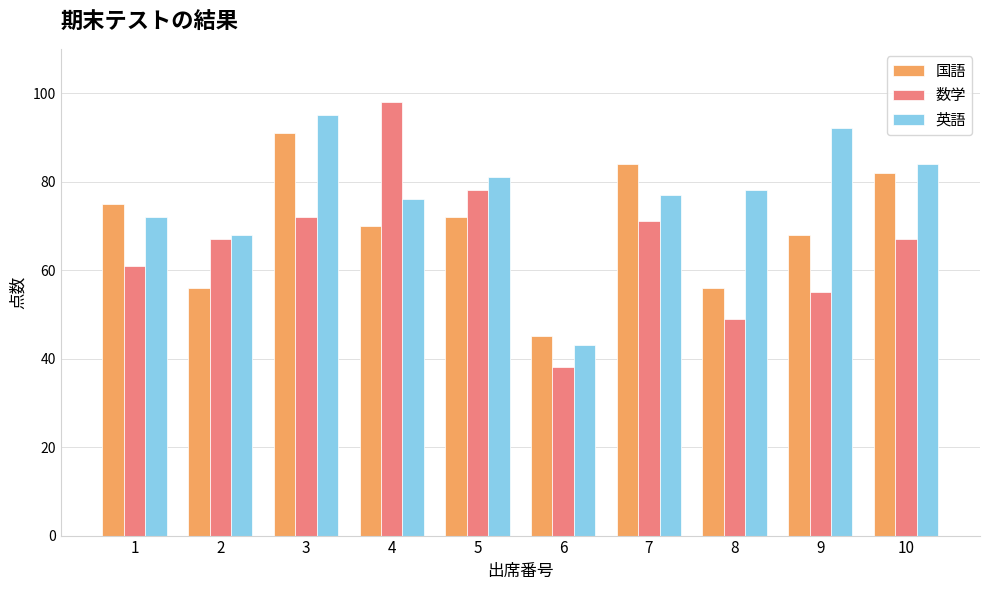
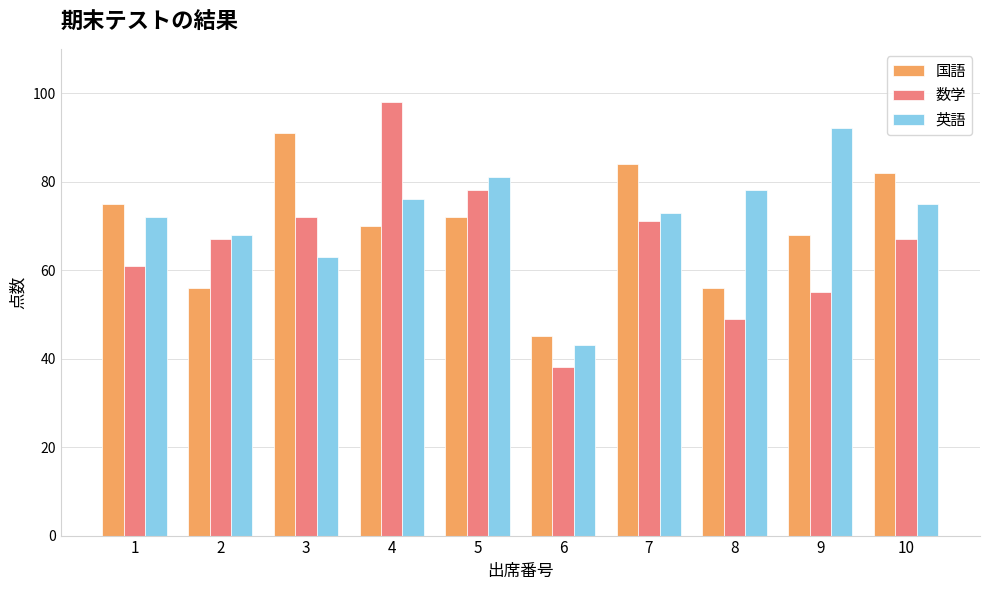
  {
    "英語": {
      "1": 72,
      "2": 68,
-     "3": 95,
+     "3": 63,
      "4": 76,
      "5": 81,
      "6": 43,
-     "7": 77,
+     "7": 73,
      "8": 78,
      "9": 92,
-     "10": 84
+     "10": 75
    }
  }
